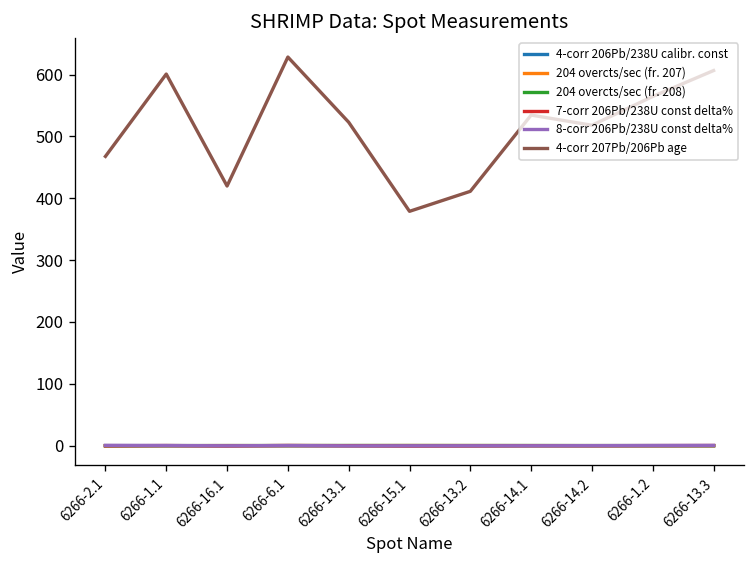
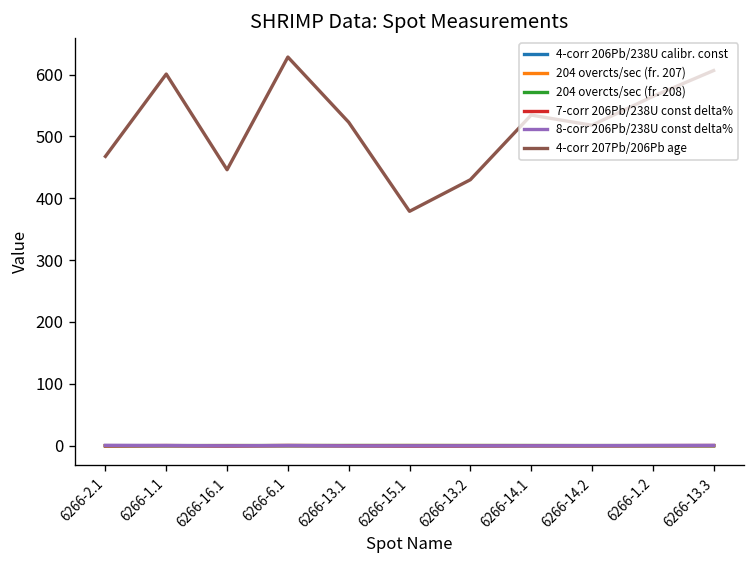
  {
    "4-corr 207Pb/206Pb age": {
      "6266-2.1": 470,
      "6266-1.1": 600,
-     "6266-16.1": 420,
+     "6266-16.1": 450,
      "6266-6.1": 630,
      "6266-13.1": 520,
      "6266-15.1": 380,
-     "6266-13.2": 410
+     "6266-13.2": 430
    }
  }
